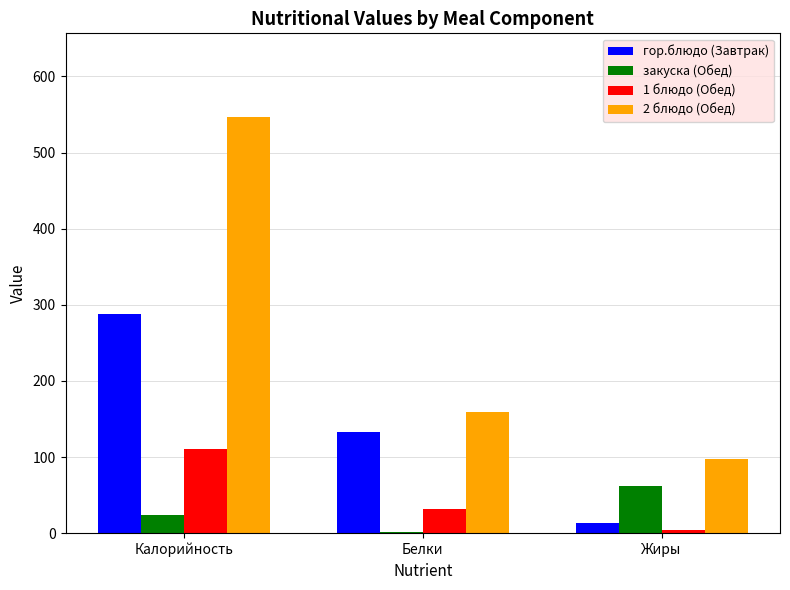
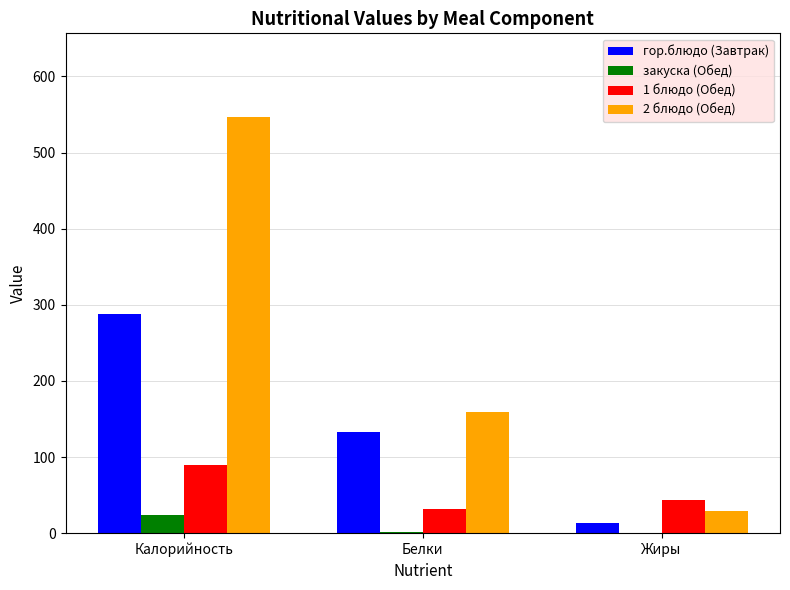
  {
    "гор.блюдо (Завтрак)": {
      "Калорийность": 290,
      "Белки": 130,
      "Жиры": 10
    },
    "закуска (Обед)": {
      "Калорийность": 20,
-     "Жиры": 60
+     "Жиры": 0
    },
    "1 блюдо (Обед)": {
-     "Калорийность": 110,
+     "Калорийность": 90,
      "Белки": 30,
-     "Жиры": 0
+     "Жиры": 40
    },
    "2 блюдо (Обед)": {
      "Калорийность": 550,
      "Белки": 160,
-     "Жиры": 100
+     "Жиры": 30
    }
  }
